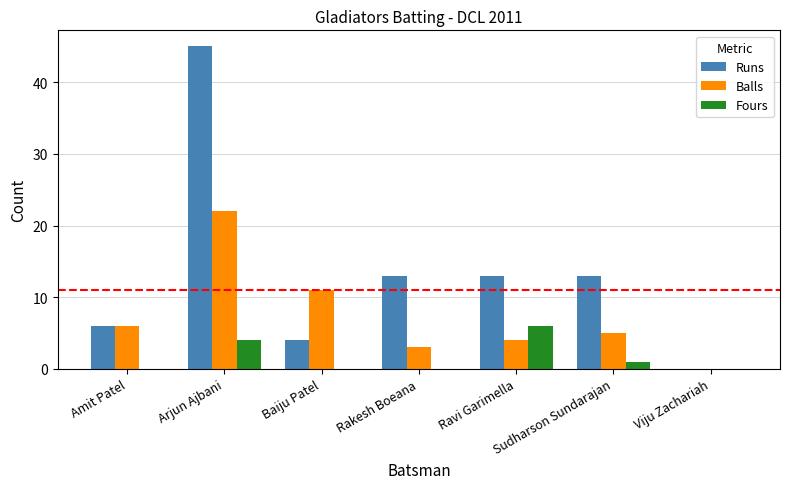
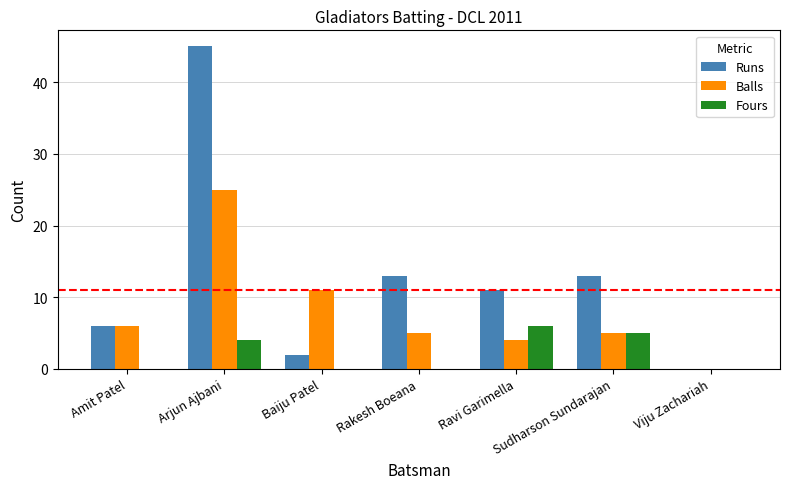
  {
    "Runs": {
      "Amit Patel": 6,
      "Arjun Ajbani": 45,
-     "Baiju Patel": 4,
+     "Baiju Patel": 2,
      "Rakesh Boeana": 13,
-     "Ravi Garimella": 13,
+     "Ravi Garimella": 11,
      "Sudharson Sundarajan": 13,
      "Viju Zachariah": 0
    },
    "Balls": {
      "Amit Patel": 6,
-     "Arjun Ajbani": 22,
+     "Arjun Ajbani": 25,
      "Baiju Patel": 11,
-     "Rakesh Boeana": 3,
+     "Rakesh Boeana": 5,
      "Ravi Garimella": 4,
      "Sudharson Sundarajan": 5,
      "Viju Zachariah": 0
    },
    "Fours": {
      "Amit Patel": 0,
      "Arjun Ajbani": 4,
      "Baiju Patel": 0,
      "Rakesh Boeana": 0,
      "Ravi Garimella": 6,
-     "Sudharson Sundarajan": 1,
+     "Sudharson Sundarajan": 5,
      "Viju Zachariah": 0
    }
  }
